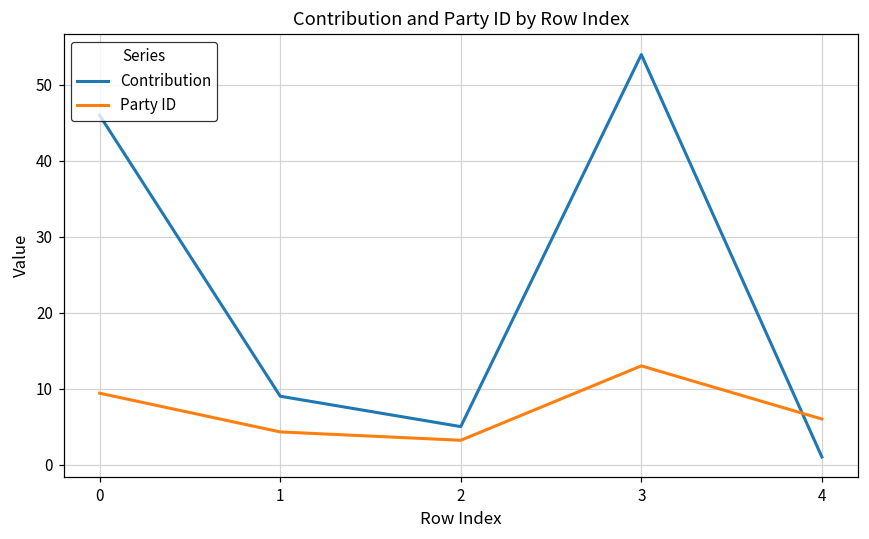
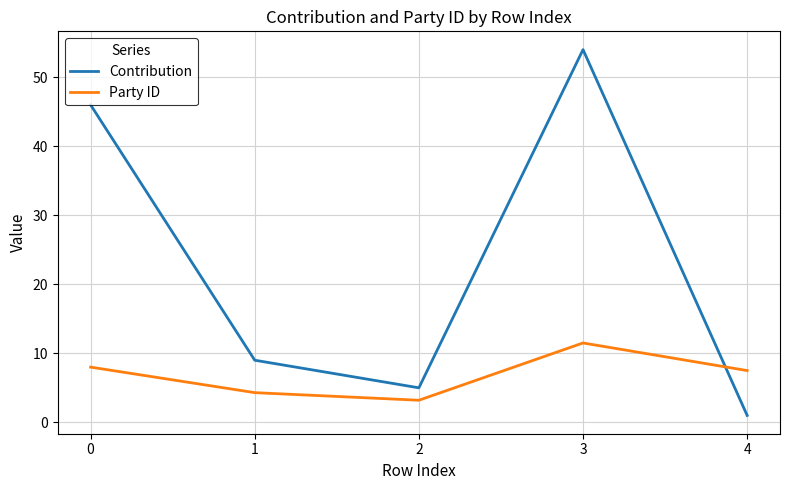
  {
    "Contribution": {
      "1": 9,
      "2": 5,
      "3": 54,
      "4": 1
    },
    "Party ID": {
-     "0": 9,
+     "0": 8,
      "1": 4,
      "2": 3,
-     "3": 13,
-     "4": 6
+     "3": 12,
+     "4": 8
    }
  }
